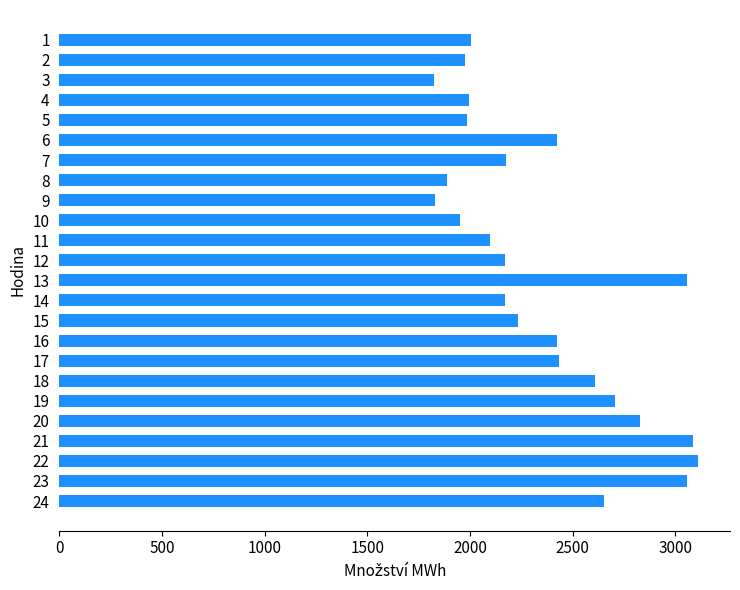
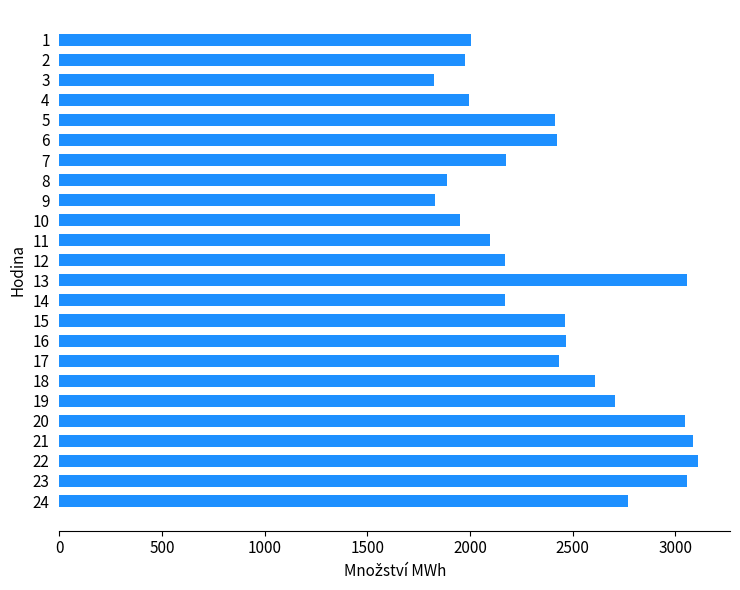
  {
    "1": 2000,
    "2": 1970,
    "3": 1820,
    "4": 2000,
-   "5": 1980,
+   "5": 2410,
    "6": 2420,
    "7": 2180,
    "8": 1890,
    "9": 1830,
    "10": 1950,
    "11": 2100,
    "12": 2170,
    "13": 3060,
    "14": 2170,
-   "15": 2240,
-   "16": 2420,
+   "15": 2460,
+   "16": 2470,
    "17": 2430,
    "18": 2610,
    "19": 2710,
-   "20": 2830,
+   "20": 3040,
    "21": 3080,
    "22": 3110,
    "23": 3050,
-   "24": 2650
+   "24": 2770
  }
